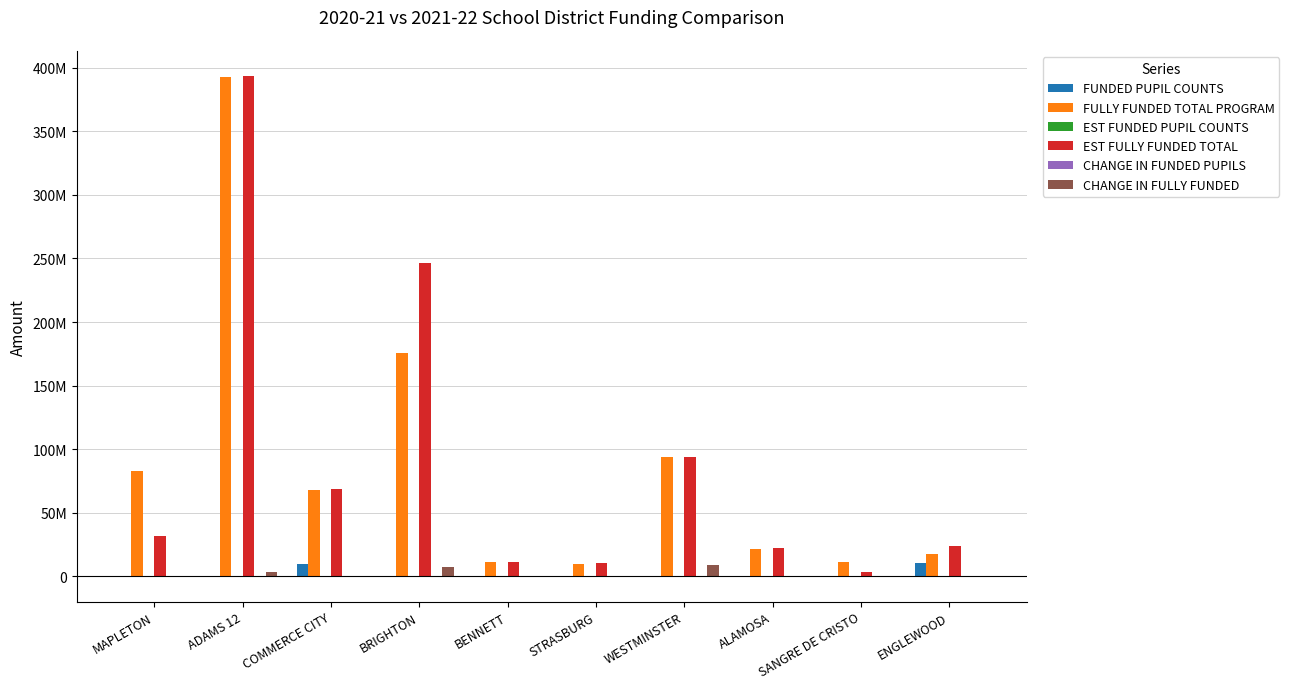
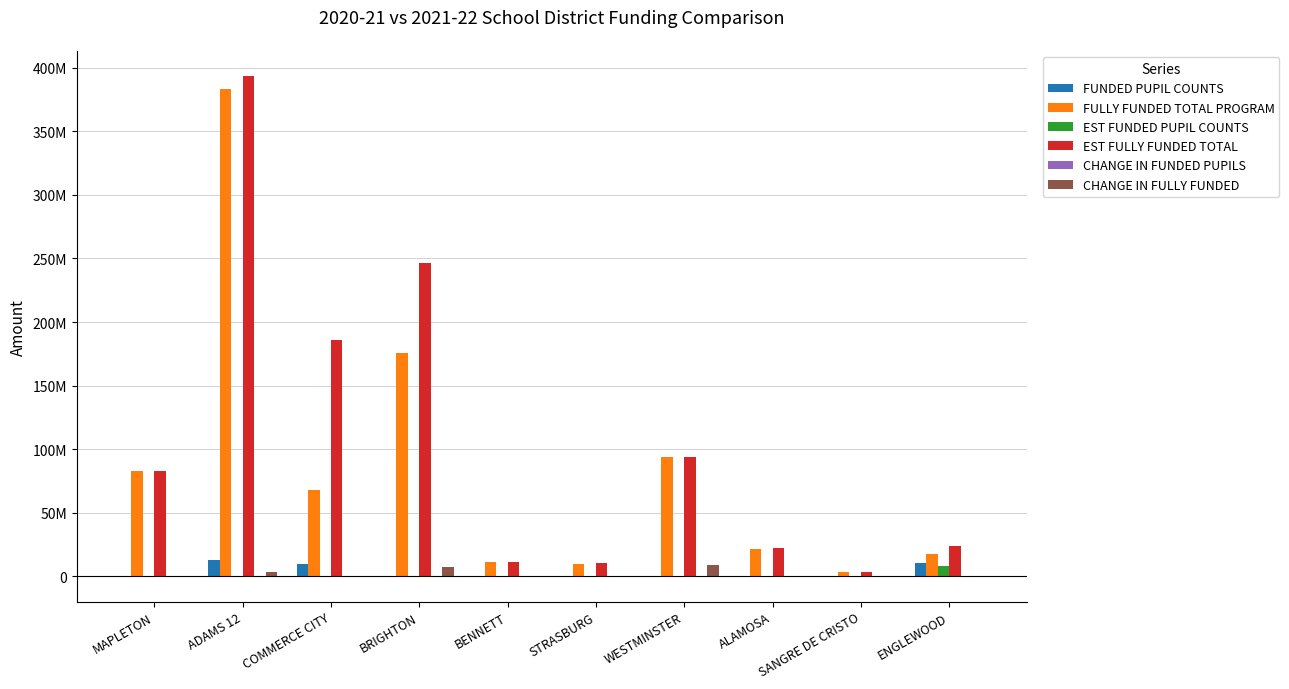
  {
    "FUNDED PUPIL COUNTS": {
-     "ADAMS 12": 0,
+     "ADAMS 12": 13000000,
      "COMMERCE CITY": 10000000,
      "ENGLEWOOD": 11000000
    },
    "FULLY FUNDED TOTAL PROGRAM": {
      "MAPLETON": 83000000,
-     "ADAMS 12": 393000000,
+     "ADAMS 12": 383000000,
      "COMMERCE CITY": 68000000,
      "BRIGHTON": 175000000,
      "BENNETT": 11000000,
      "STRASBURG": 10000000,
      "WESTMINSTER": 94000000,
      "ALAMOSA": 22000000,
-     "SANGRE DE CRISTO": 11000000,
+     "SANGRE DE CRISTO": 3000000,
      "ENGLEWOOD": 18000000
    },
    "EST FUNDED PUPIL COUNTS": {
-     "ENGLEWOOD": 0
+     "ENGLEWOOD": 8000000
    },
    "EST FULLY FUNDED TOTAL": {
-     "MAPLETON": 32000000,
+     "MAPLETON": 83000000,
      "ADAMS 12": 394000000,
-     "COMMERCE CITY": 68000000,
+     "COMMERCE CITY": 186000000,
      "BRIGHTON": 246000000,
      "BENNETT": 11000000,
      "STRASBURG": 10000000,
      "WESTMINSTER": 94000000,
      "ALAMOSA": 22000000,
      "SANGRE DE CRISTO": 3000000,
      "ENGLEWOOD": 24000000
    },
    "CHANGE IN FULLY FUNDED": {
      "ADAMS 12": 4000000,
      "BRIGHTON": 8000000,
      "WESTMINSTER": 9000000
    }
  }
